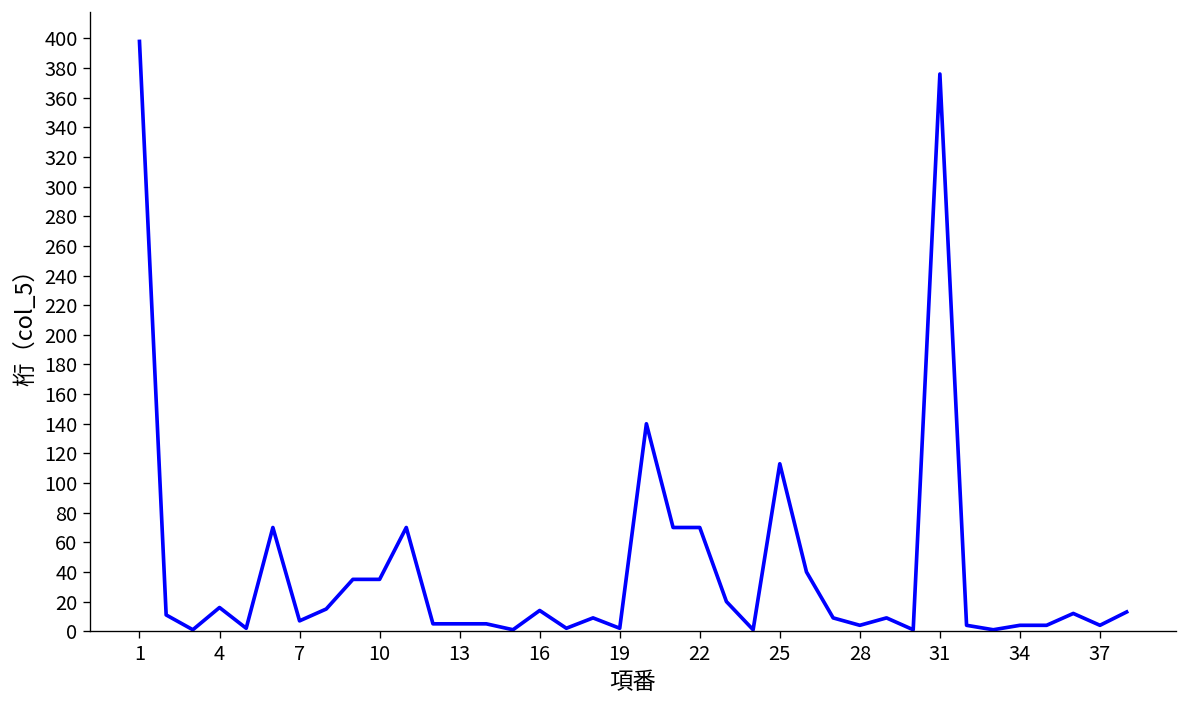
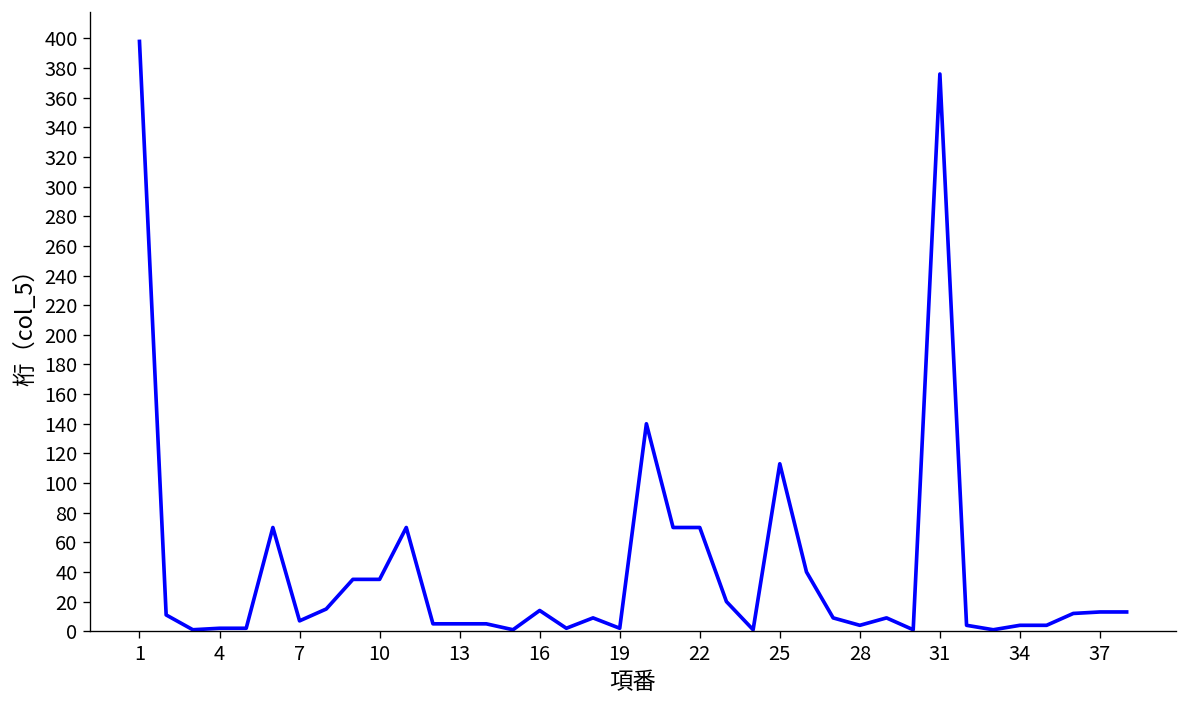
  {
    "1": 398,
-   "4": 16,
+   "4": 2,
    "7": 7,
    "10": 35,
    "13": 5,
    "16": 14,
    "19": 2,
    "22": 70,
    "25": 113,
    "28": 4,
    "31": 376,
    "34": 4,
-   "37": 4
+   "37": 13
  }
